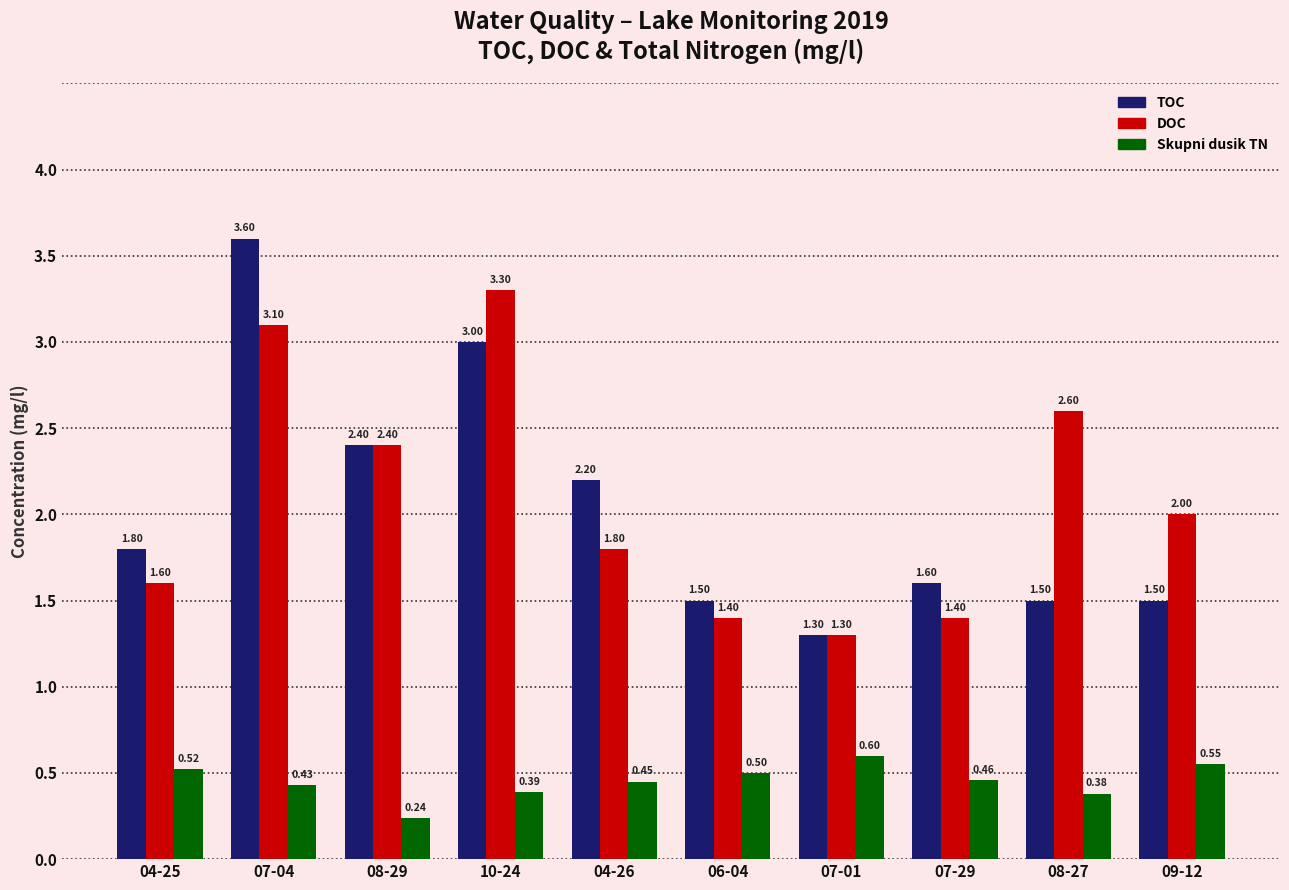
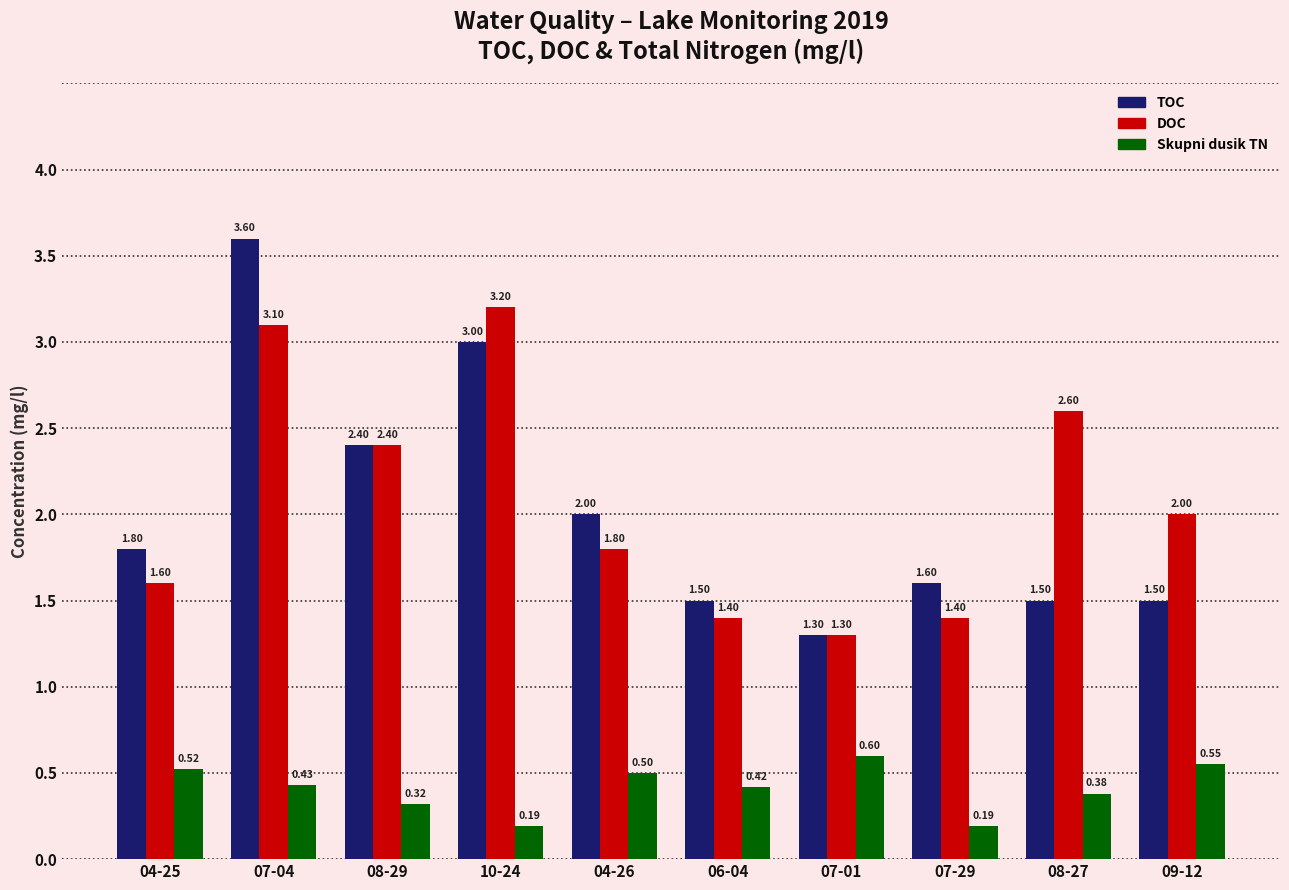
  {
    "TOC": {
      "04-25": 1.80,
      "07-04": 3.60,
      "08-29": 2.40,
      "10-24": 3.00,
-     "04-26": 2.20,
+     "04-26": 2.00,
      "06-04": 1.50,
      "07-01": 1.30,
      "07-29": 1.60,
      "08-27": 1.50,
      "09-12": 1.50
    },
    "DOC": {
      "04-25": 1.60,
      "07-04": 3.10,
      "08-29": 2.40,
-     "10-24": 3.30,
+     "10-24": 3.20,
      "04-26": 1.80,
      "06-04": 1.40,
      "07-01": 1.30,
      "07-29": 1.40,
      "08-27": 2.60,
      "09-12": 2.00
    },
    "Skupni dusik TN": {
      "04-25": 0.52,
      "07-04": 0.43,
-     "08-29": 0.24,
-     "10-24": 0.39,
-     "04-26": 0.45,
-     "06-04": 0.50,
+     "08-29": 0.32,
+     "10-24": 0.19,
+     "04-26": 0.50,
+     "06-04": 0.42,
      "07-01": 0.60,
-     "07-29": 0.46,
+     "07-29": 0.19,
      "08-27": 0.38,
      "09-12": 0.55
    }
  }
